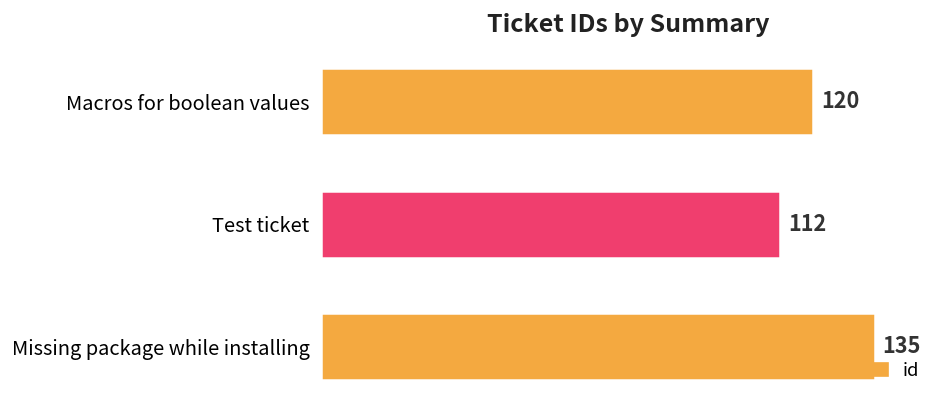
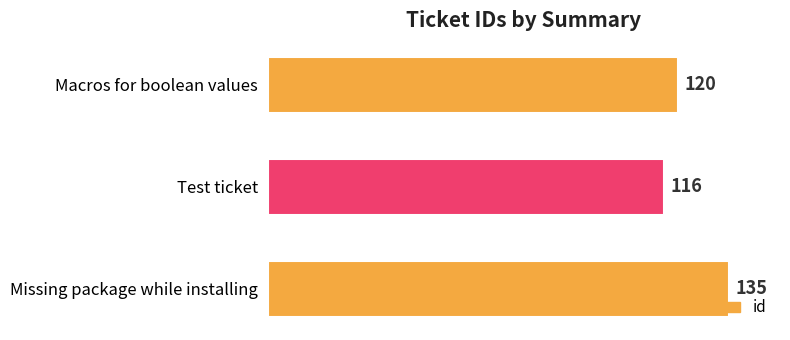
  {
    "Macros for boolean values": 120,
-   "Test ticket": 112,
+   "Test ticket": 116,
    "Missing package while installing": 135
  }
